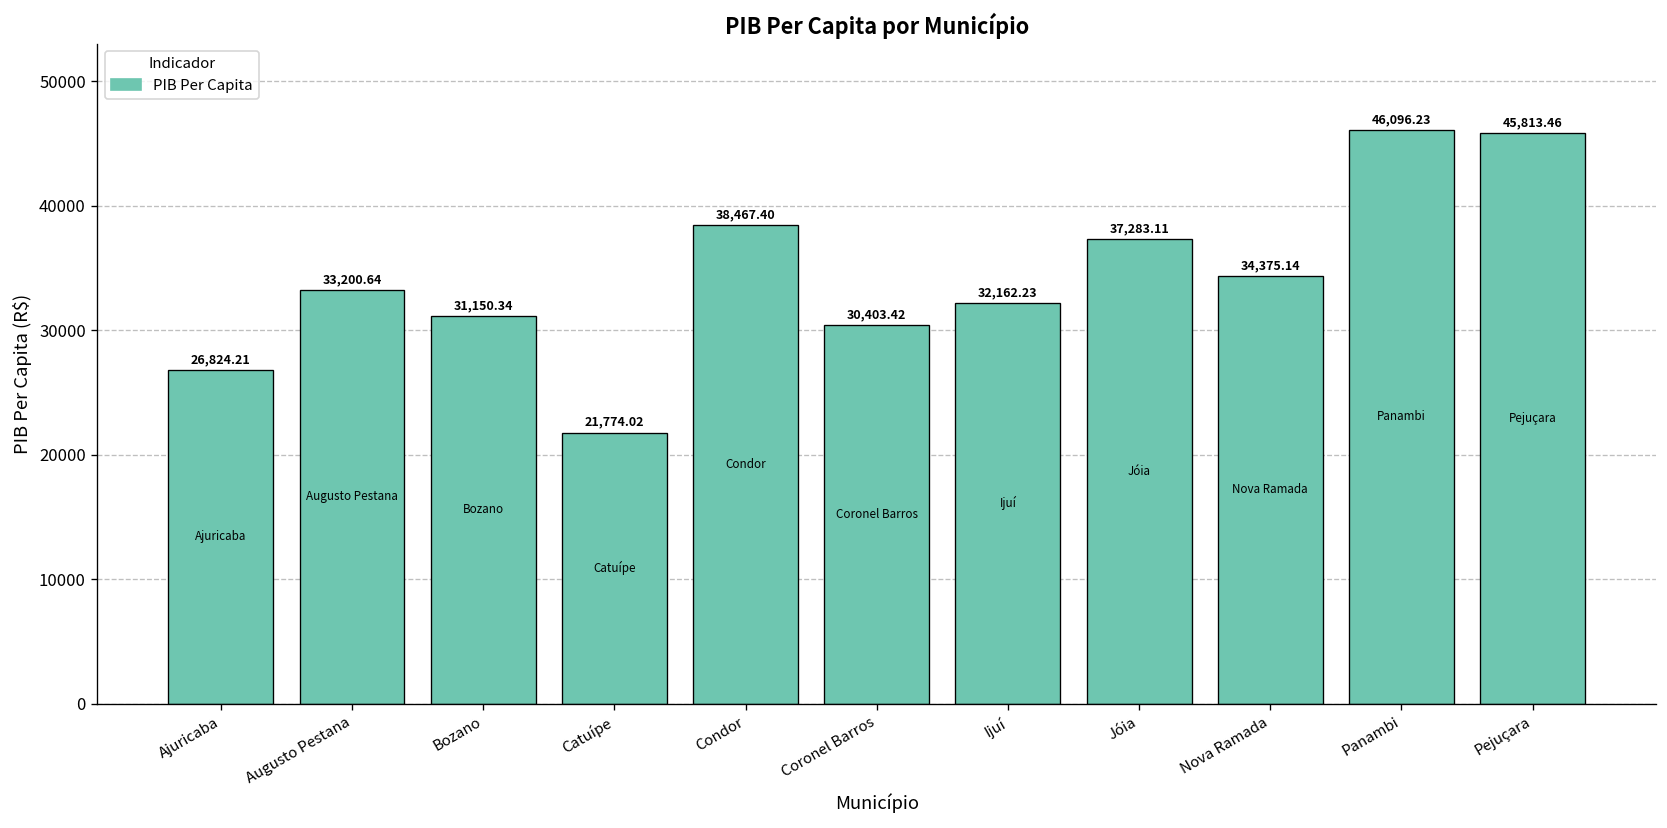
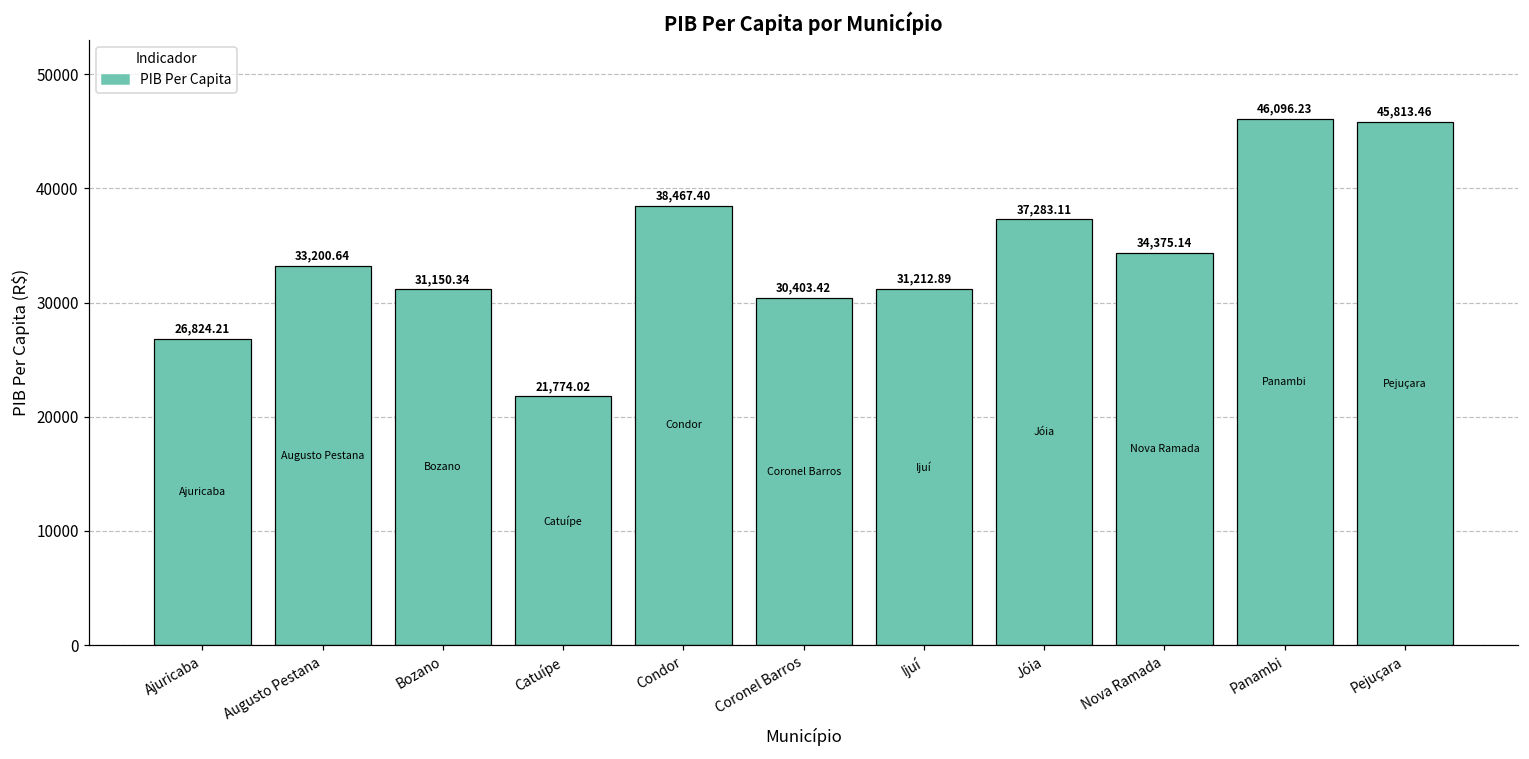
  {
    "Ajuricaba": "26,824.21",
    "Augusto Pestana": "33,200.64",
    "Bozano": "31,150.34",
    "Catuípe": "21,774.02",
    "Condor": "38,467.40",
    "Coronel Barros": "30,403.42",
-   "Ijuí": "32,162.23",
+   "Ijuí": "31,212.89",
    "Jóia": "37,283.11",
    "Nova Ramada": "34,375.14",
    "Panambi": "46,096.23",
    "Pejuçara": "45,813.46"
  }
